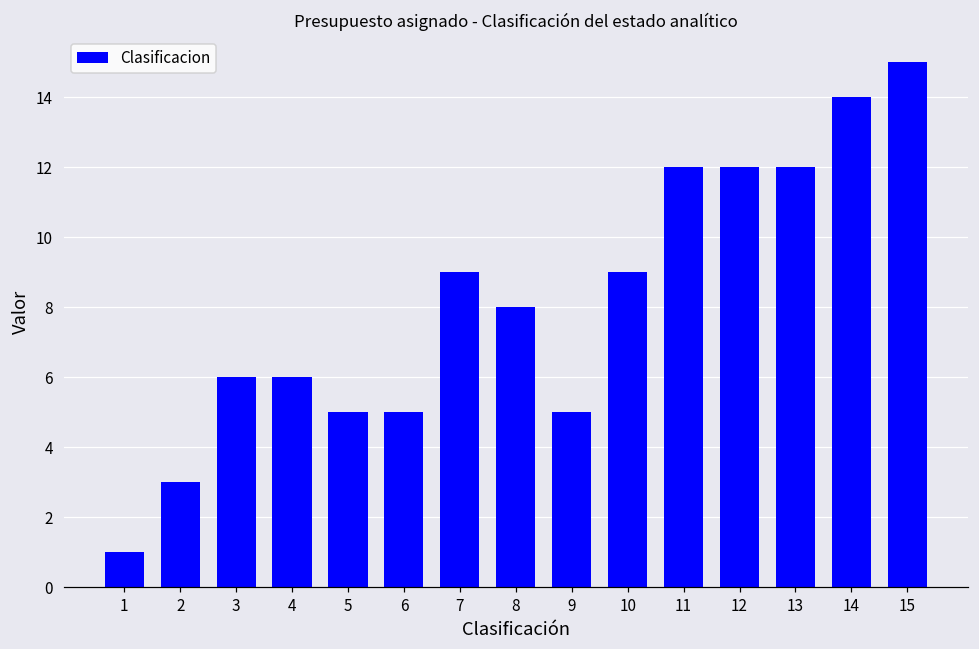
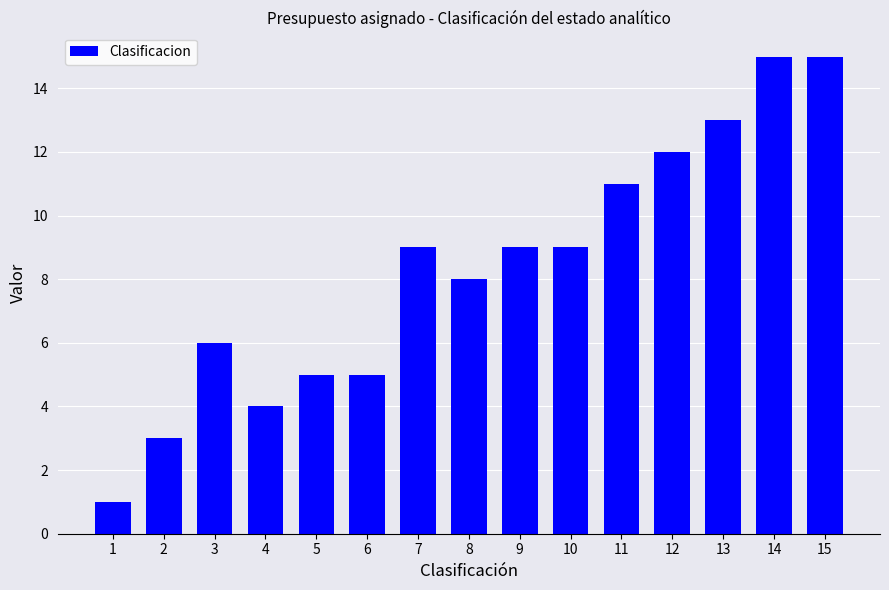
  {
    "1": 1,
    "2": 3,
    "3": 6,
-   "4": 6,
+   "4": 4,
    "5": 5,
    "6": 5,
    "7": 9,
    "8": 8,
-   "9": 5,
+   "9": 9,
    "10": 9,
-   "11": 12,
+   "11": 11,
    "12": 12,
-   "13": 12,
-   "14": 14,
+   "13": 13,
+   "14": 15,
    "15": 15
  }
